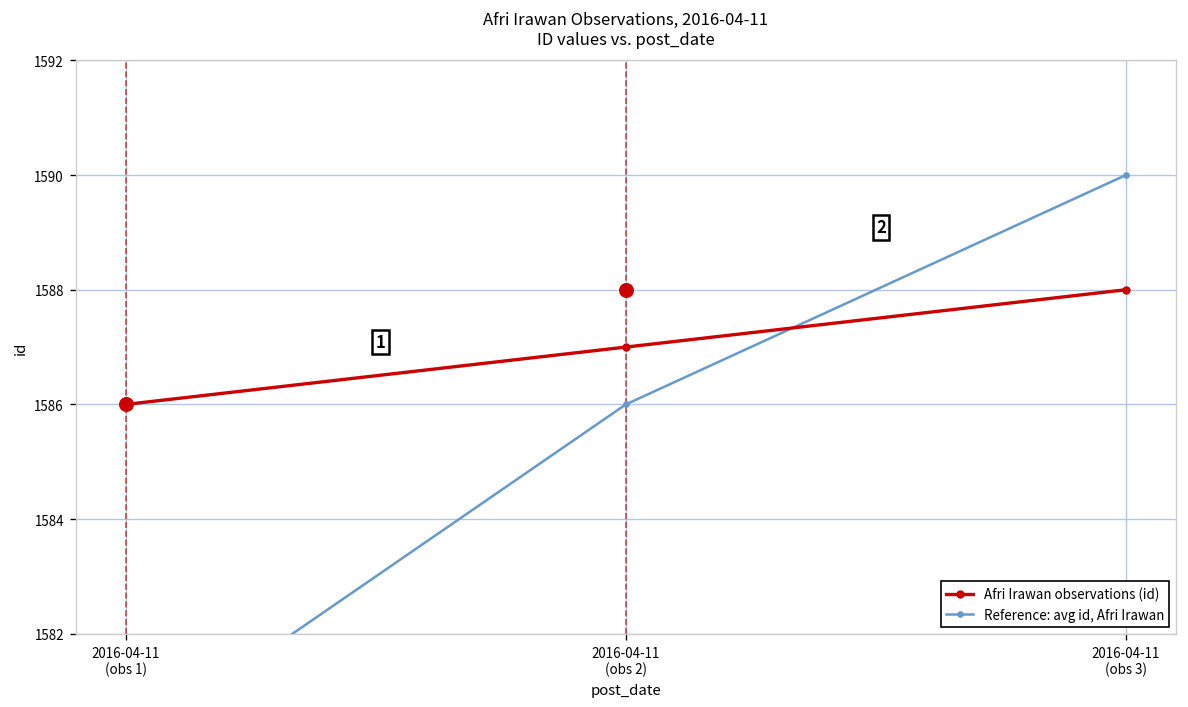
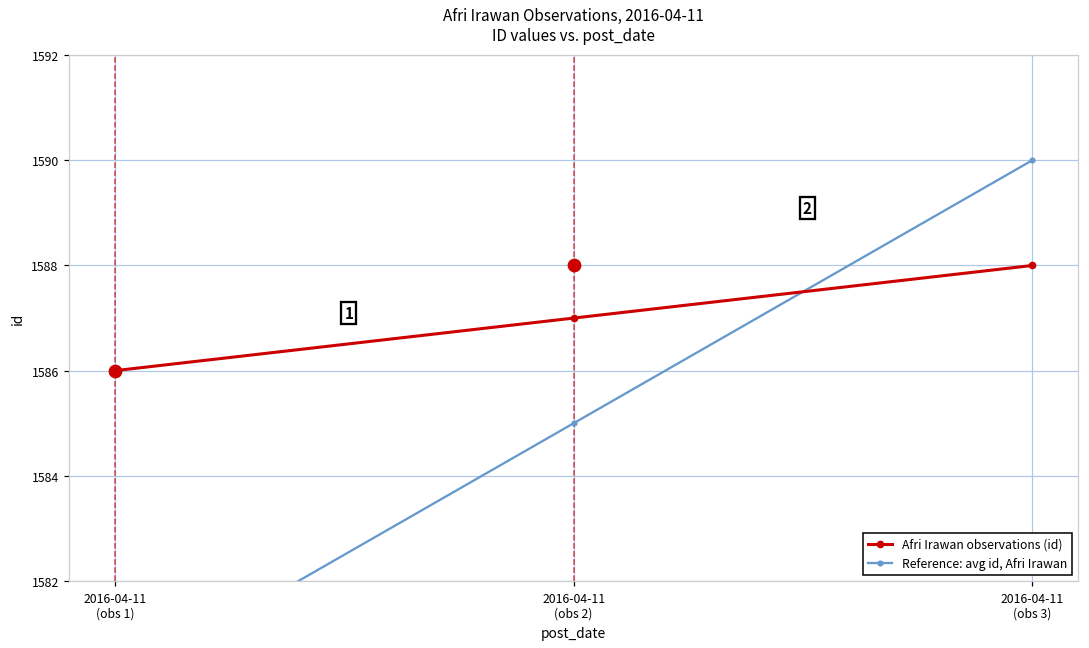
  {
    "Reference: avg id, Afri Irawan": {
-     "2016-04-11 (obs 2)": 1586,
+     "2016-04-11 (obs 2)": 1585,
      "2016-04-11 (obs 3)": 1590
    }
  }
